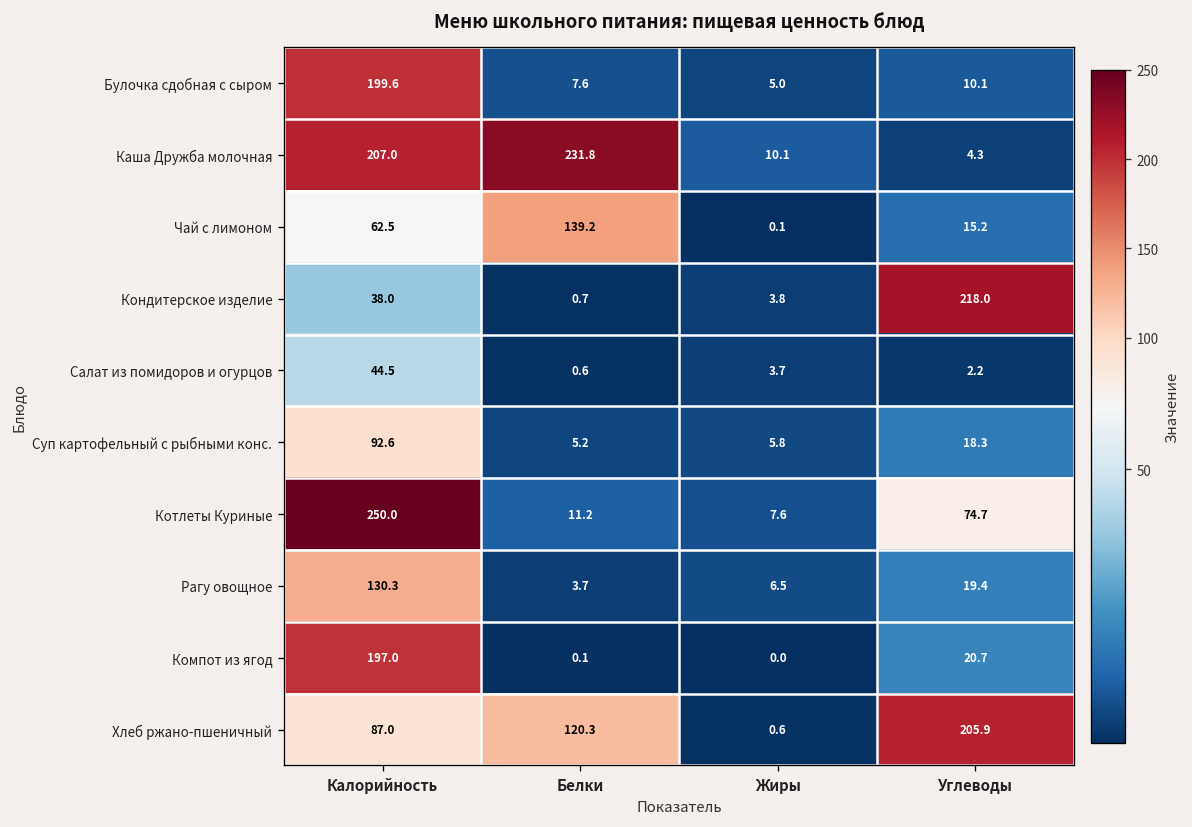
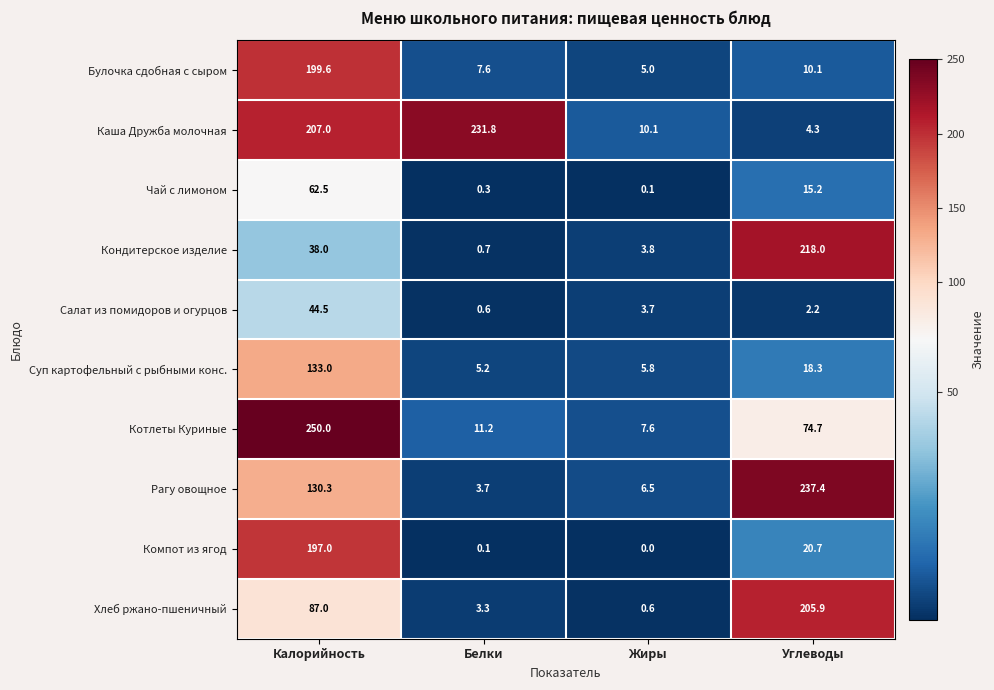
  {
    "Булочка сдобная с сыром": {
      "Калорийность": 199.6,
      "Белки": 7.6,
      "Жиры": 5.0,
      "Углеводы": 10.1
    },
    "Каша Дружба молочная": {
      "Калорийность": 207.0,
      "Белки": 231.8,
      "Жиры": 10.1,
      "Углеводы": 4.3
    },
    "Чай с лимоном": {
      "Калорийность": 62.5,
-     "Белки": 139.2,
+     "Белки": 0.3,
      "Жиры": 0.1,
      "Углеводы": 15.2
    },
    "Кондитерское изделие": {
      "Калорийность": 38.0,
      "Белки": 0.7,
      "Жиры": 3.8,
      "Углеводы": 218.0
    },
    "Салат из помидоров и огурцов": {
      "Калорийность": 44.5,
      "Белки": 0.6,
      "Жиры": 3.7,
      "Углеводы": 2.2
    },
    "Суп картофельный с рыбными конс.": {
-     "Калорийность": 92.6,
+     "Калорийность": 133.0,
      "Белки": 5.2,
      "Жиры": 5.8,
      "Углеводы": 18.3
    },
    "Котлеты Куриные": {
      "Калорийность": 250.0,
      "Белки": 11.2,
      "Жиры": 7.6,
      "Углеводы": 74.7
    },
    "Рагу овощное": {
      "Калорийность": 130.3,
      "Белки": 3.7,
      "Жиры": 6.5,
-     "Углеводы": 19.4
+     "Углеводы": 237.4
    },
    "Компот из ягод": {
      "Калорийность": 197.0,
      "Белки": 0.1,
      "Жиры": 0.0,
      "Углеводы": 20.7
    },
    "Хлеб ржано-пшеничный": {
      "Калорийность": 87.0,
-     "Белки": 120.3,
+     "Белки": 3.3,
      "Жиры": 0.6,
      "Углеводы": 205.9
    }
  }
